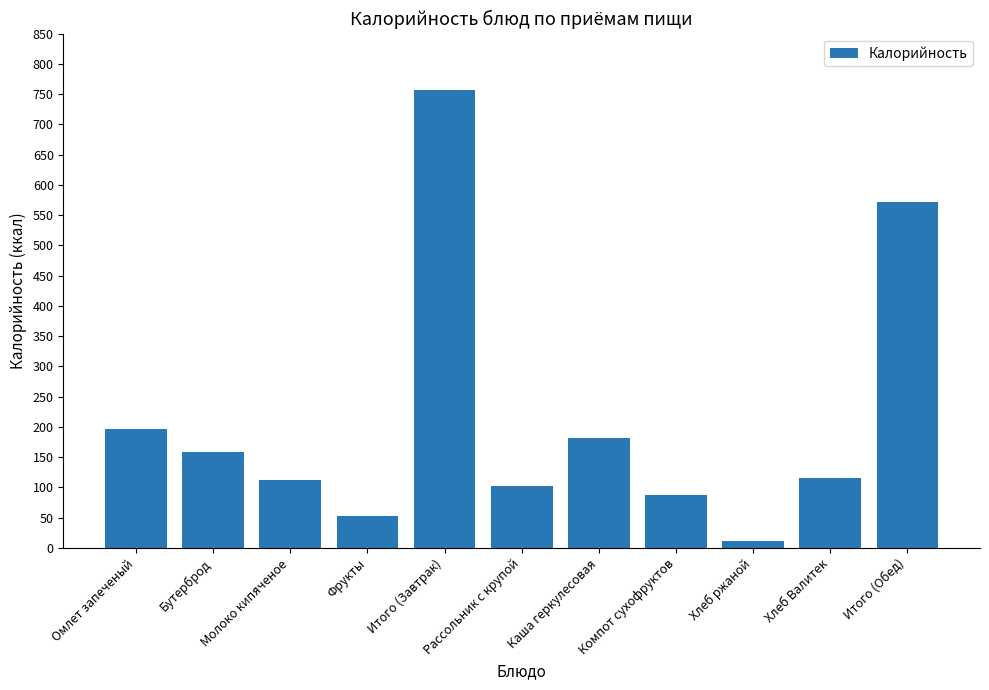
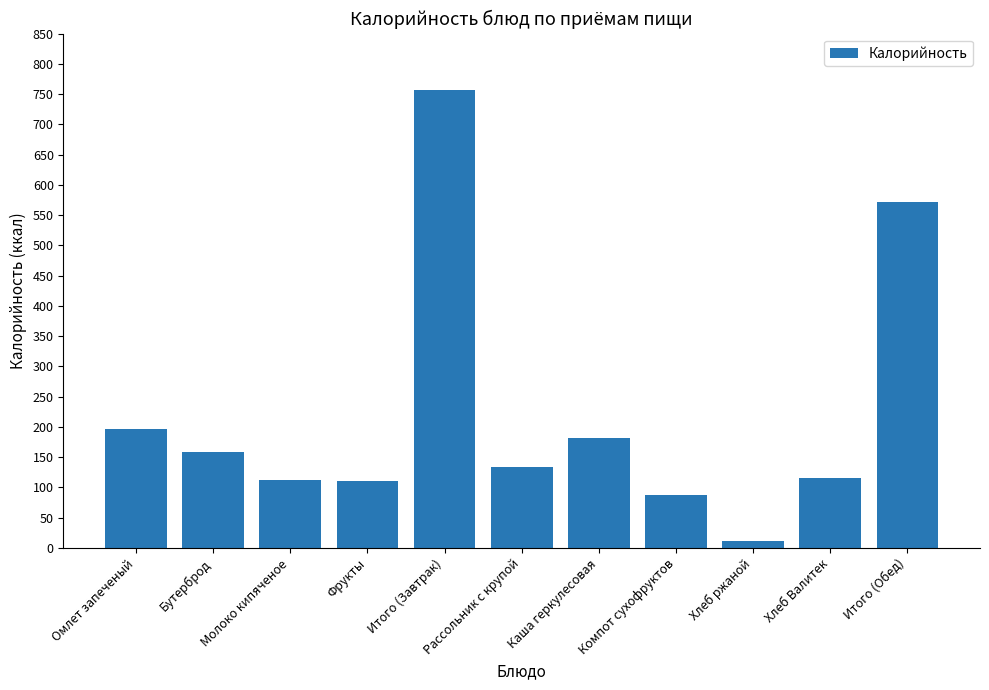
  {
    "Омлет запеченый": 200,
    "Бутерброд": 160,
    "Молоко кипяченое": 110,
-   "Фрукты": 50,
+   "Фрукты": 110,
    "Итого (Завтрак)": 760,
-   "Рассольник с крупой": 100,
+   "Рассольник с крупой": 130,
    "Каша геркулесовая": 180,
    "Компот сухофруктов": 90,
    "Хлеб ржаной": 10,
    "Хлеб Валитек": 120,
    "Итого (Обед)": 570
  }
